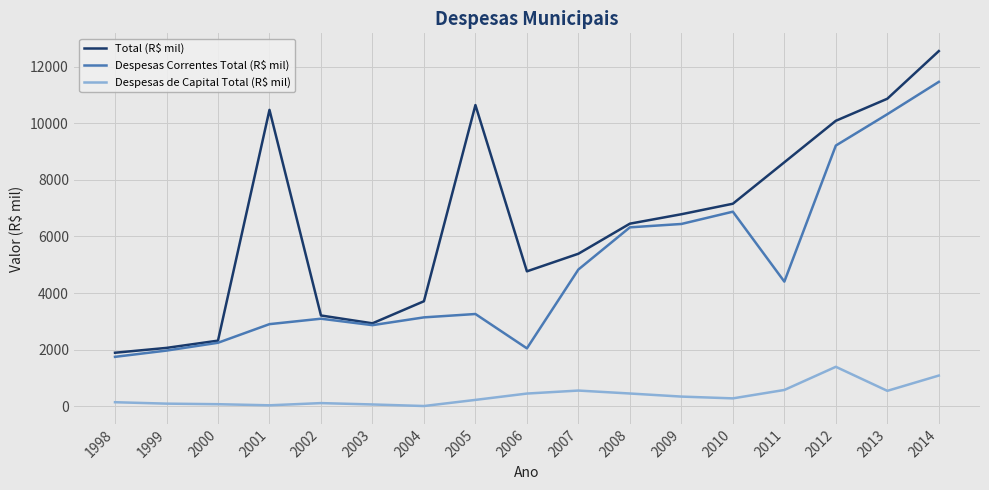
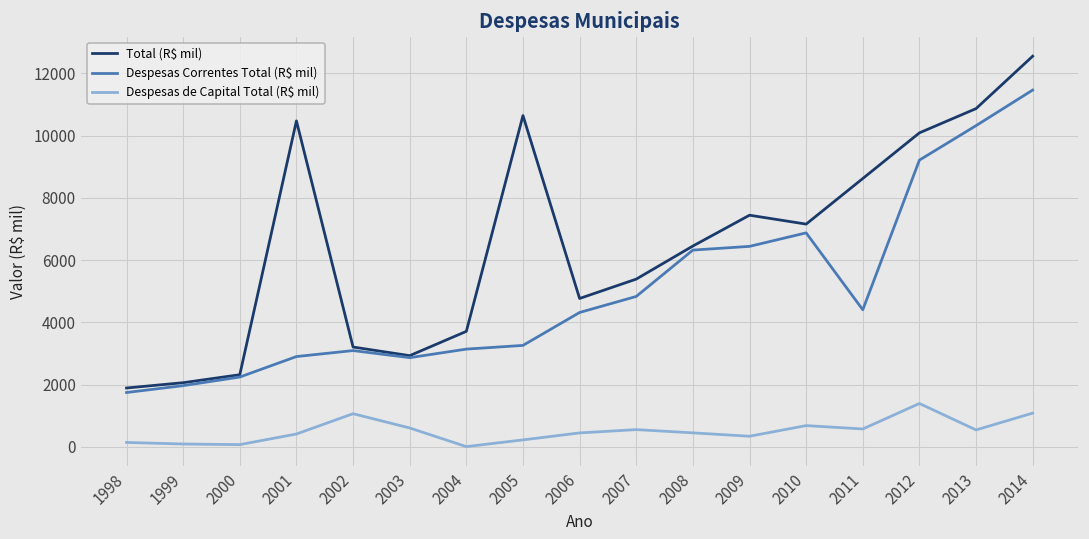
  {
    "Total (R$ mil)": {
      "1998": 1900,
      "1999": 2100,
      "2001": 10500,
      "2002": 3200,
      "2004": 3700,
      "2005": 10600,
      "2006": 4800,
      "2007": 5400,
      "2008": 6500,
-     "2009": 6800,
+     "2009": 7400,
      "2010": 7200,
      "2011": 8600,
      "2012": 10100,
      "2013": 10900,
      "2014": 12500
    },
    "Despesas Correntes Total (R$ mil)": {
      "1998": 1700,
      "1999": 2000,
      "2001": 2900,
      "2002": 3100,
      "2004": 3100,
      "2005": 3300,
-     "2006": 2000,
+     "2006": 4300,
      "2007": 4800,
      "2008": 6300,
      "2009": 6400,
      "2010": 6900,
      "2011": 4400,
      "2012": 9200,
      "2013": 10300,
      "2014": 11500
    },
    "Despesas de Capital Total (R$ mil)": {
      "1998": 100,
      "1999": 100,
      "2000": 100,
-     "2001": 0,
-     "2002": 100,
-     "2003": 100,
+     "2001": 400,
+     "2002": 1100,
+     "2003": 600,
      "2004": 0,
      "2005": 200,
      "2006": 500,
      "2007": 600,
      "2008": 500,
      "2009": 300,
-     "2010": 300,
+     "2010": 700,
      "2011": 600,
      "2012": 1400,
      "2013": 500,
      "2014": 1100
    }
  }
